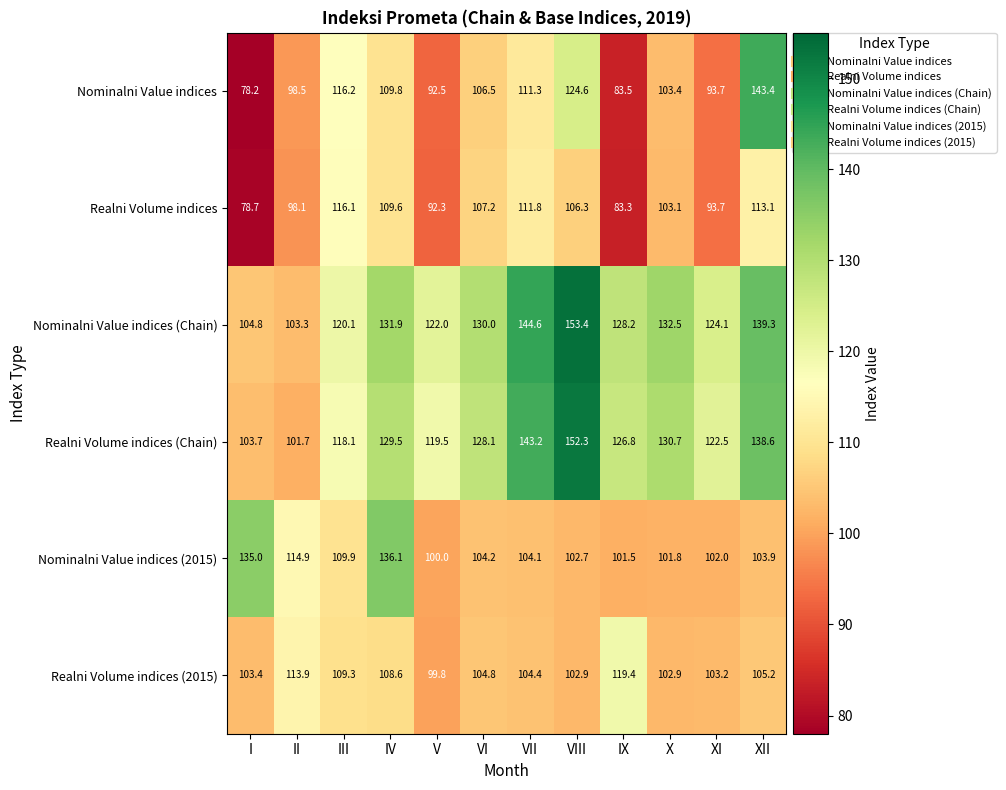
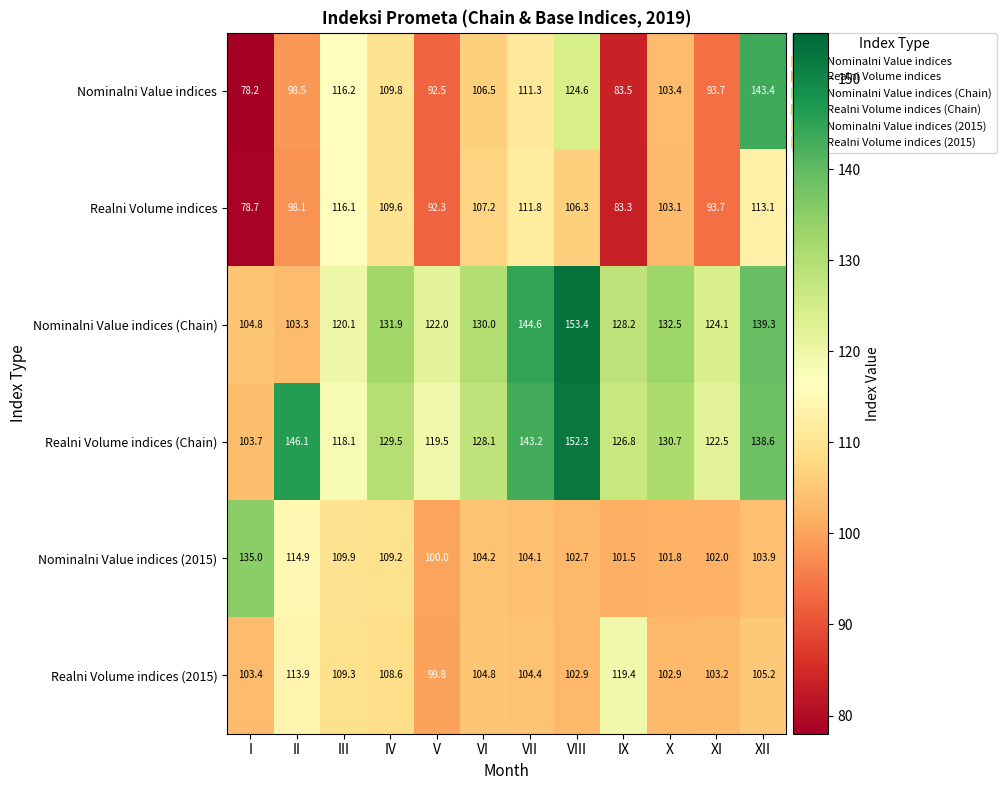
  {
    "Nominalni Value indices": {
      "I": 78.2,
      "II": 98.5,
      "III": 116.2,
      "IV": 109.8,
      "V": 92.5,
      "VI": 106.5,
      "VII": 111.3,
      "VIII": 124.6,
      "IX": 83.5,
      "X": 103.4,
      "XI": 93.7,
      "XII": 143.4
    },
    "Realni Volume indices": {
      "I": 78.7,
      "II": 98.1,
      "III": 116.1,
      "IV": 109.6,
      "V": 92.3,
      "VI": 107.2,
      "VII": 111.8,
      "VIII": 106.3,
      "IX": 83.3,
      "X": 103.1,
      "XI": 93.7,
      "XII": 113.1
    },
    "Nominalni Value indices (Chain)": {
      "I": 104.8,
      "II": 103.3,
      "III": 120.1,
      "IV": 131.9,
      "V": 122.0,
      "VI": 130.0,
      "VII": 144.6,
      "VIII": 153.4,
      "IX": 128.2,
      "X": 132.5,
      "XI": 124.1,
      "XII": 139.3
    },
    "Realni Volume indices (Chain)": {
      "I": 103.7,
-     "II": 101.7,
+     "II": 146.1,
      "III": 118.1,
      "IV": 129.5,
      "V": 119.5,
      "VI": 128.1,
      "VII": 143.2,
      "VIII": 152.3,
      "IX": 126.8,
      "X": 130.7,
      "XI": 122.5,
      "XII": 138.6
    },
    "Nominalni Value indices (2015)": {
      "I": 135.0,
      "II": 114.9,
      "III": 109.9,
-     "IV": 136.1,
+     "IV": 109.2,
      "V": 100.0,
      "VI": 104.2,
      "VII": 104.1,
      "VIII": 102.7,
      "IX": 101.5,
      "X": 101.8,
      "XI": 102.0,
      "XII": 103.9
    },
    "Realni Volume indices (2015)": {
      "I": 103.4,
      "II": 113.9,
      "III": 109.3,
      "IV": 108.6,
      "V": 99.8,
      "VI": 104.8,
      "VII": 104.4,
      "VIII": 102.9,
      "IX": 119.4,
      "X": 102.9,
      "XI": 103.2,
      "XII": 105.2
    }
  }
